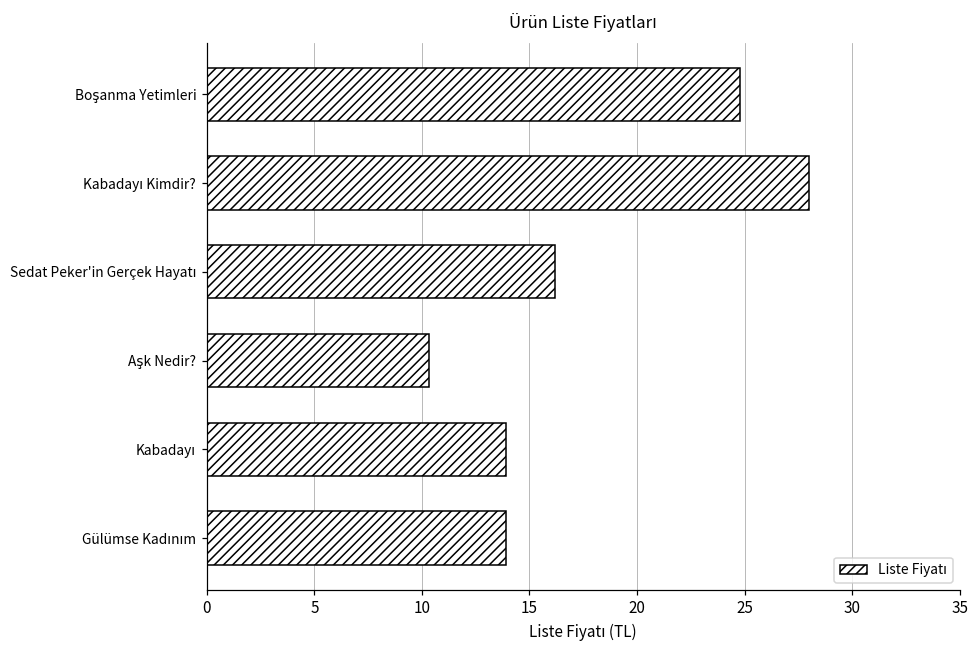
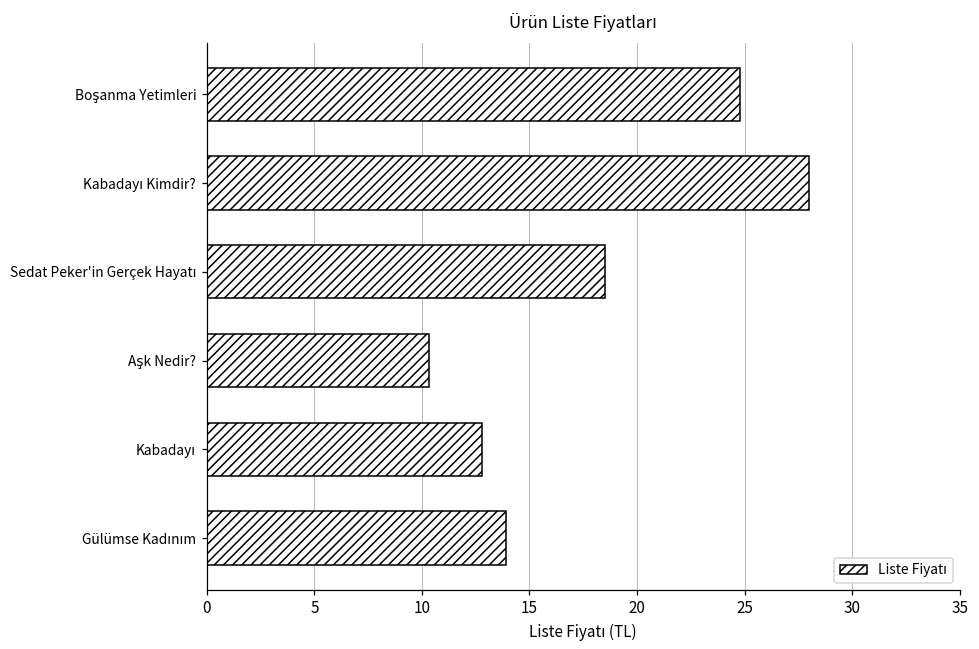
  {
    "Boşanma Yetimleri": 24.8,
    "Kabadayı Kimdir?": 28.0,
-   "Sedat Peker'in Gerçek Hayatı": 16.2,
+   "Sedat Peker'in Gerçek Hayatı": 18.5,
    "Aşk Nedir?": 10.3,
-   "Kabadayı": 13.9,
+   "Kabadayı": 12.8,
    "Gülümse Kadınım": 13.9
  }
